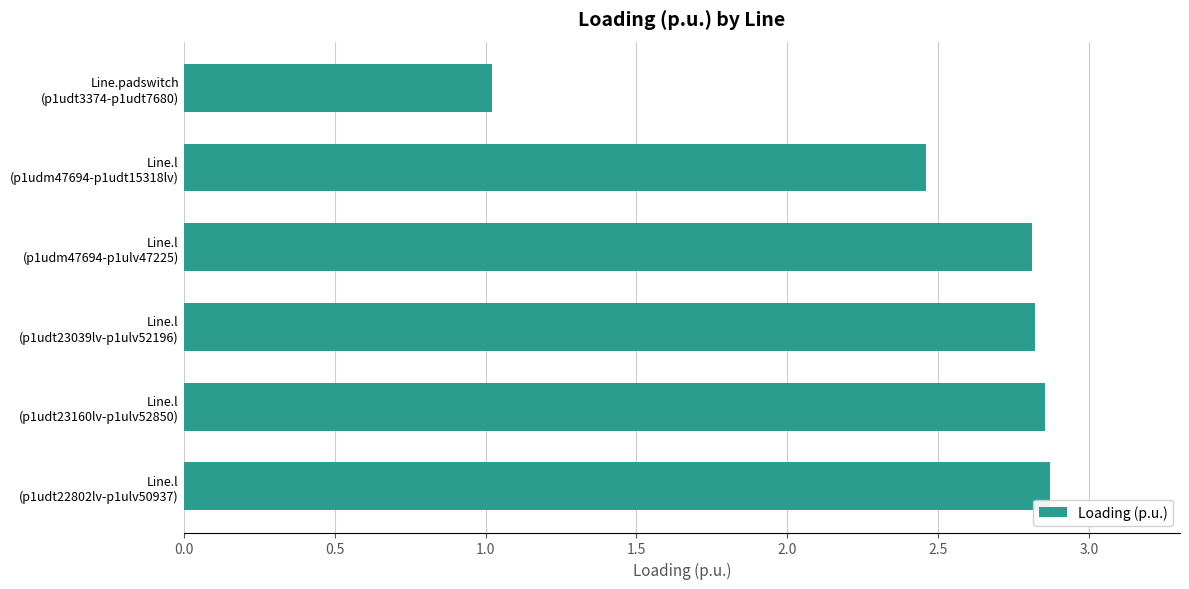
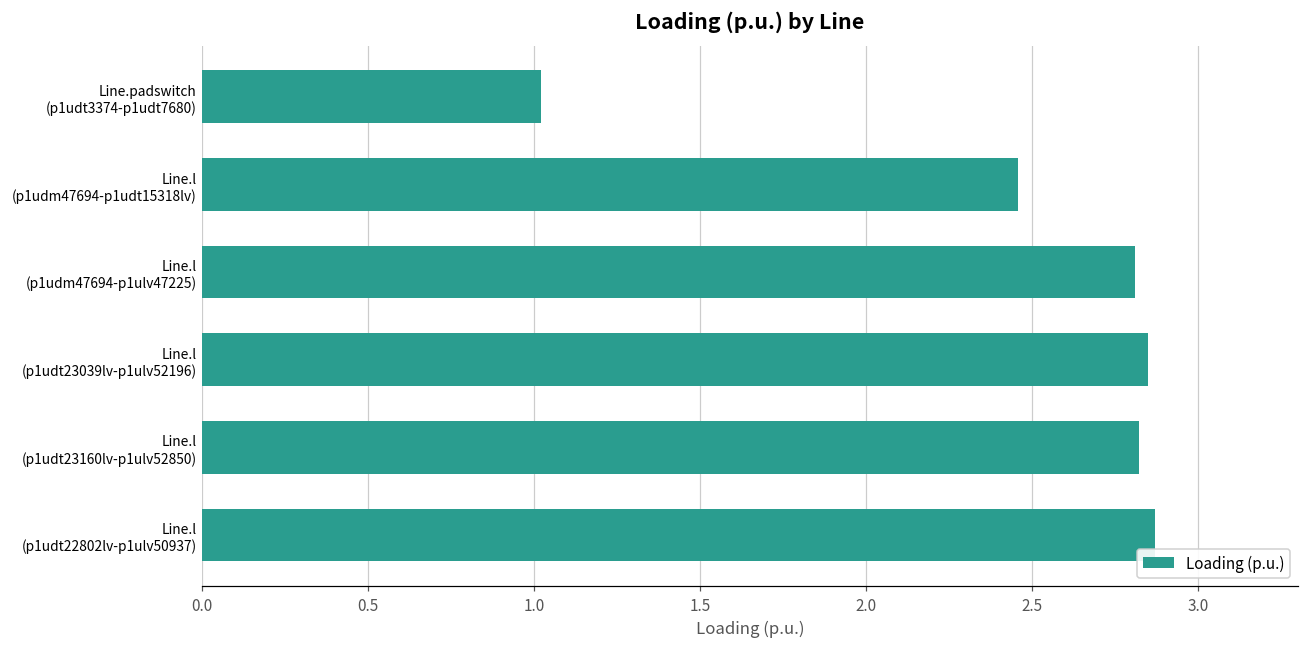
  {
    "Line.padswitch (p1udt3374-p1udt7680)": 1.02,
    "Line.l (p1udm47694-p1udt15318lv)": 2.46,
    "Line.l (p1udm47694-p1ulv47225)": 2.81,
-   "Line.l (p1udt23039lv-p1ulv52196)": 2.82,
-   "Line.l (p1udt23160lv-p1ulv52850)": 2.85,
+   "Line.l (p1udt23039lv-p1ulv52196)": 2.85,
+   "Line.l (p1udt23160lv-p1ulv52850)": 2.82,
    "Line.l (p1udt22802lv-p1ulv50937)": 2.87
  }
